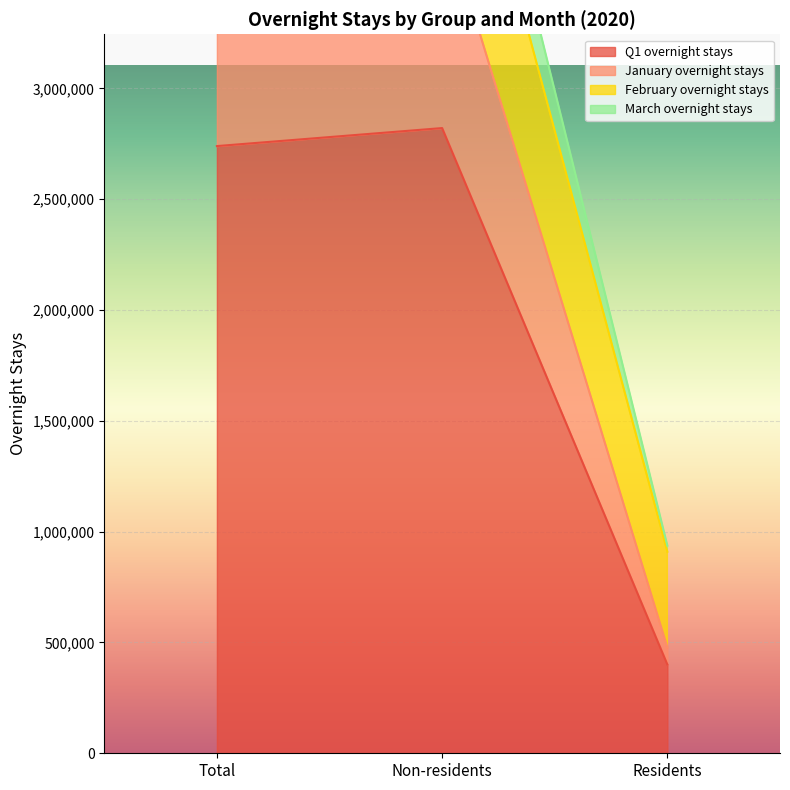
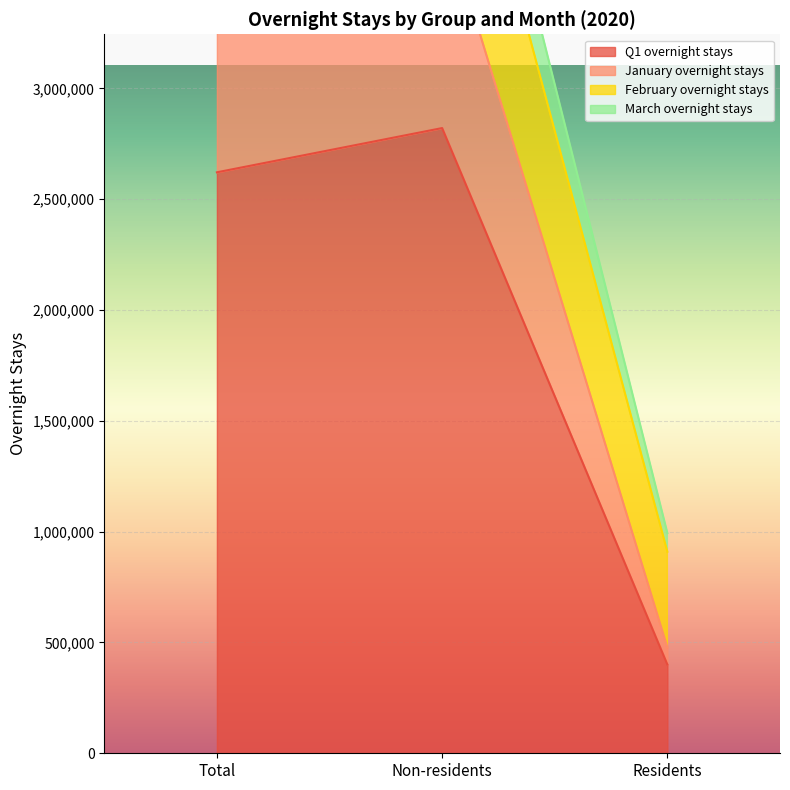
  {
    "Q1 overnight stays": {
-     "Total": "2,740,000",
+     "Total": "2,620,000",
      "Non-residents": "2,820,000",
      "Residents": "400,000"
    },
    "January overnight stays": {
      "Residents": "80,000"
    },
    "February overnight stays": {
      "Residents": "430,000"
    },
    "March overnight stays": {
-     "Residents": "30,000"
+     "Residents": "80,000"
    }
  }
